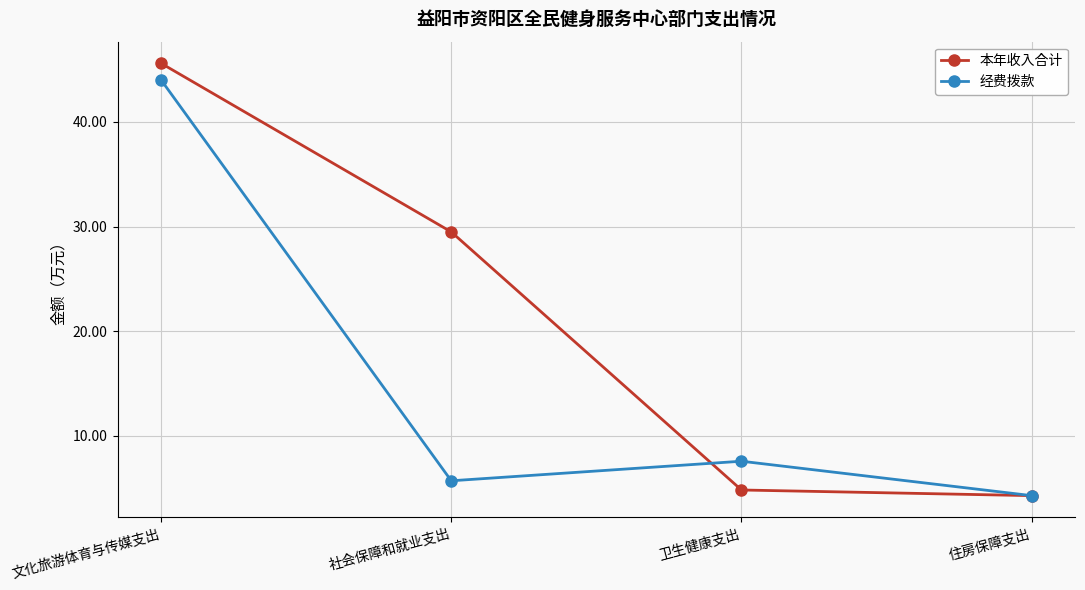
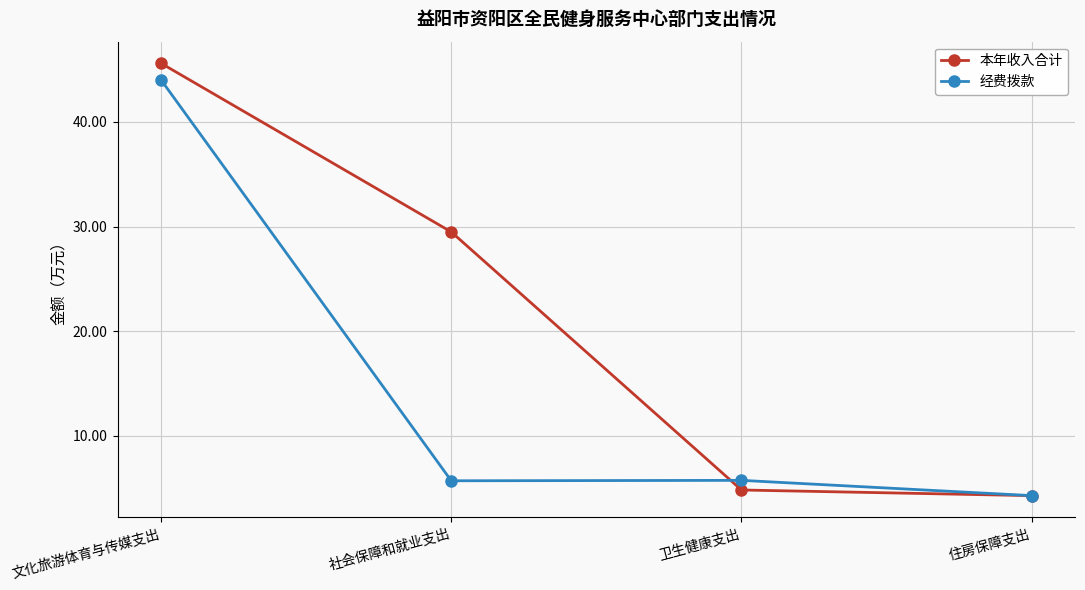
  {
    "本年收入合计": {
      "文化旅游体育与传媒支出": 45.6,
      "社会保障和就业支出": 29.5,
      "卫生健康支出": 4.8
    },
    "经费拨款": {
      "文化旅游体育与传媒支出": 44.0,
      "社会保障和就业支出": 5.7,
-     "卫生健康支出": 7.6
+     "卫生健康支出": 5.7
    }
  }
